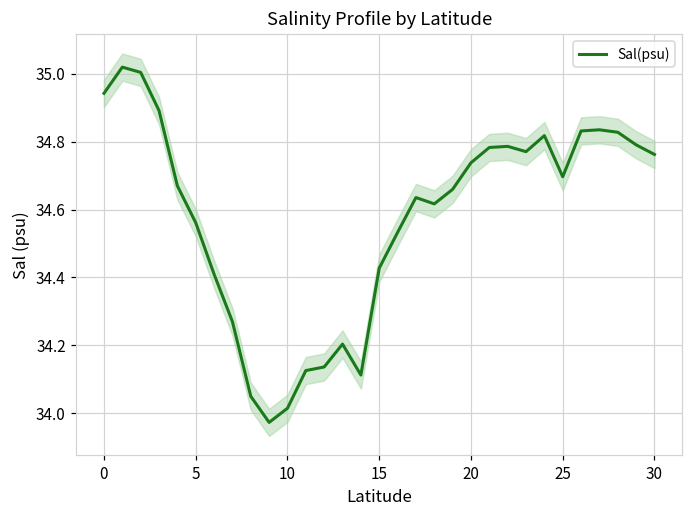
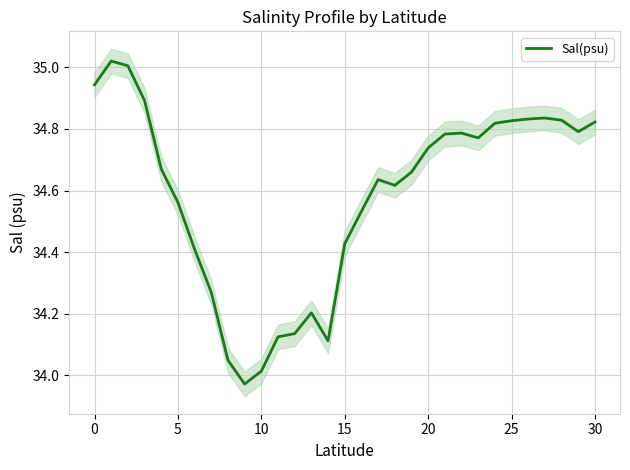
  {
    "Sal(psu)": {
      "0": 34.94,
      "5": 34.56,
      "10": 34.01,
      "15": 34.43,
      "20": 34.74,
-     "25": 34.70,
-     "30": 34.76
+     "25": 34.83,
+     "30": 34.82
    }
  }
